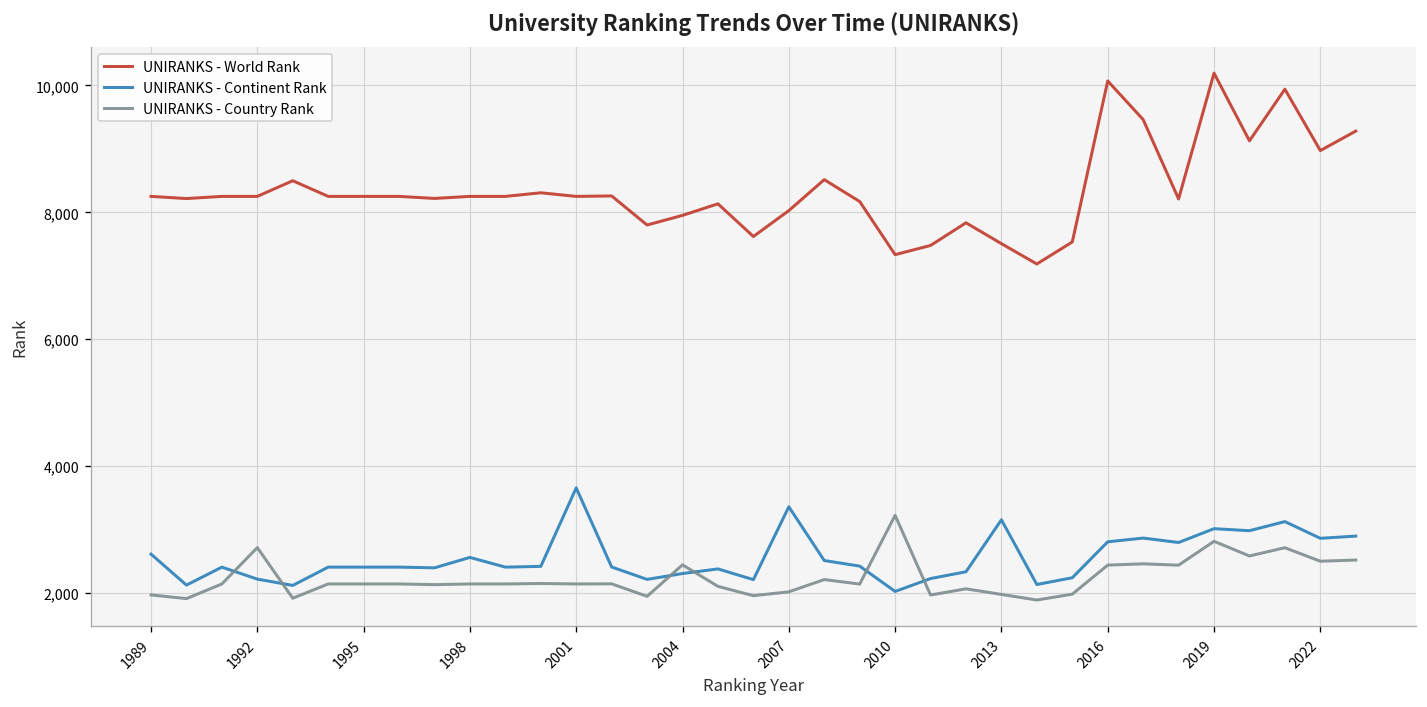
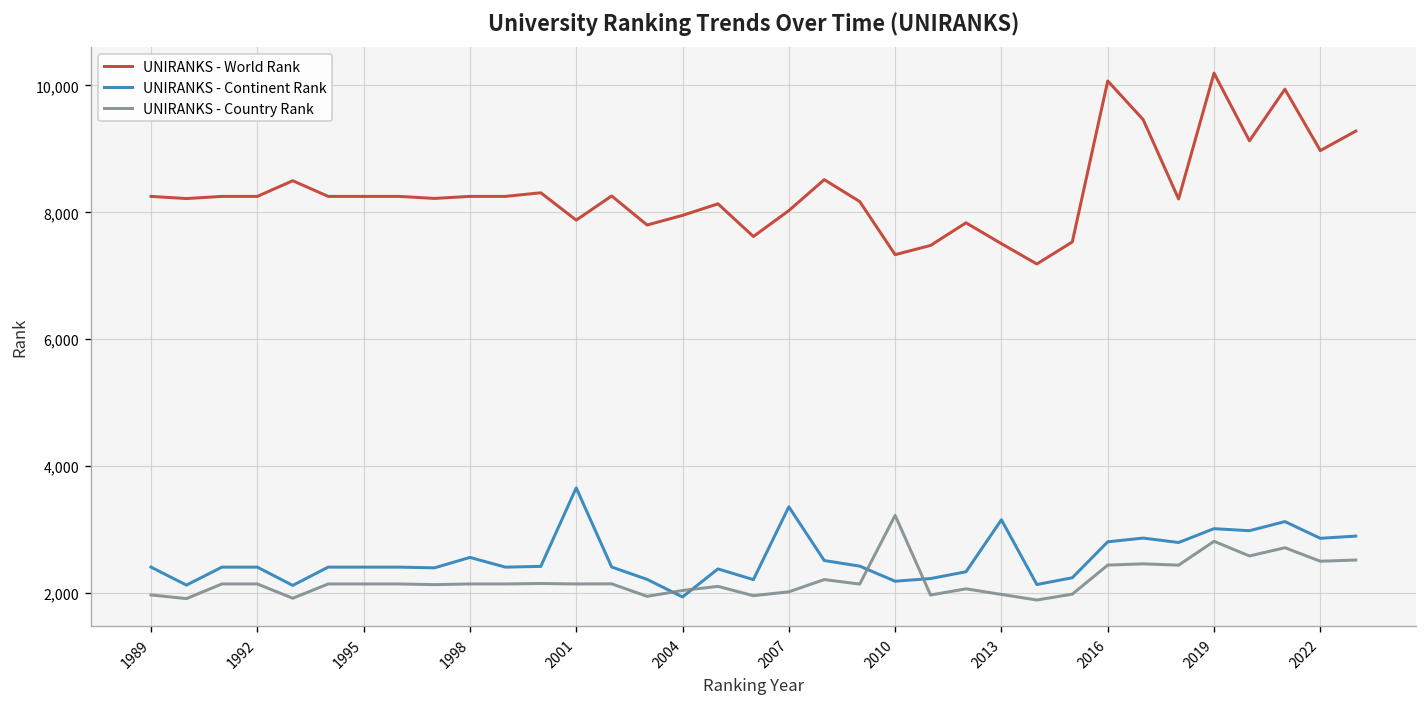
  {
    "UNIRANKS - World Rank": {
      "1989": "8,300",
      "1992": "8,300",
      "1995": "8,300",
      "1998": "8,300",
-     "2001": "8,300",
+     "2001": "7,900",
      "2004": "8,000",
      "2007": "8,000",
      "2010": "7,300",
      "2013": "7,500",
      "2016": "10,100",
      "2019": "10,200",
      "2022": "9,000"
    },
    "UNIRANKS - Continent Rank": {
-     "1989": "2,600",
-     "1992": "2,200",
+     "1989": "2,400",
+     "1992": "2,400",
      "1995": "2,400",
      "1998": "2,600",
      "2001": "3,700",
-     "2004": "2,300",
+     "2004": "1,900",
      "2007": "3,400",
-     "2010": "2,000",
+     "2010": "2,200",
      "2013": "3,200",
      "2016": "2,800",
      "2019": "3,000",
      "2022": "2,900"
    },
    "UNIRANKS - Country Rank": {
      "1989": "2,000",
-     "1992": "2,700",
+     "1992": "2,100",
      "1995": "2,100",
      "1998": "2,100",
      "2001": "2,100",
-     "2004": "2,400",
+     "2004": "2,000",
      "2007": "2,000",
      "2010": "3,200",
      "2013": "2,000",
      "2016": "2,400",
      "2019": "2,800",
      "2022": "2,500"
    }
  }
